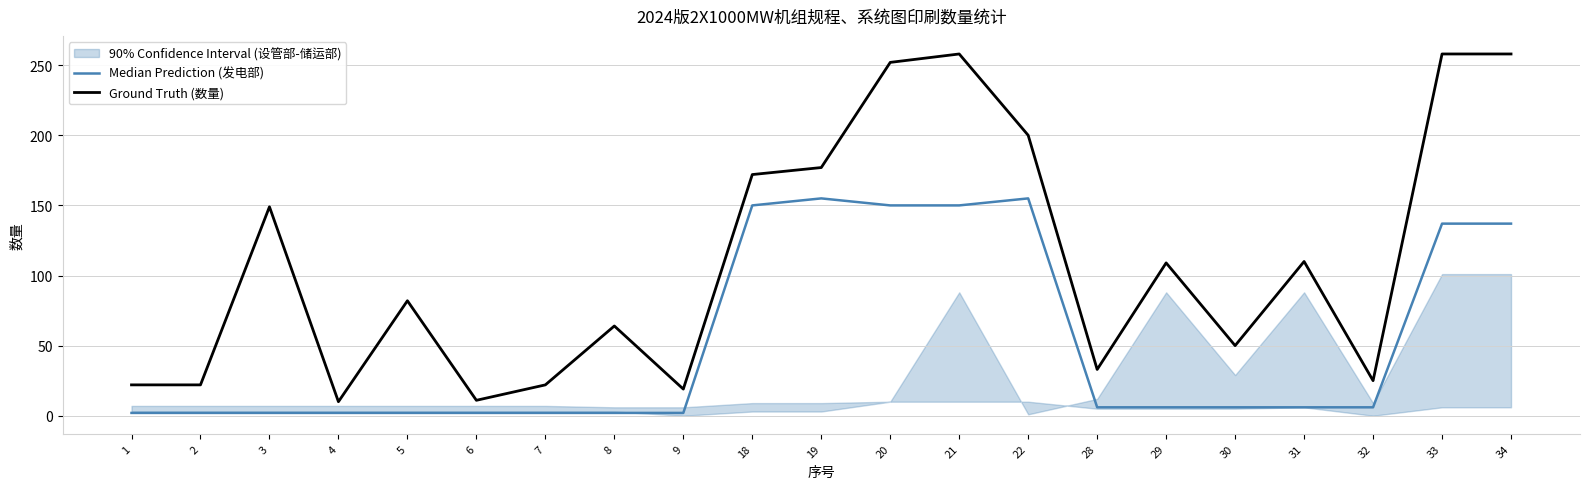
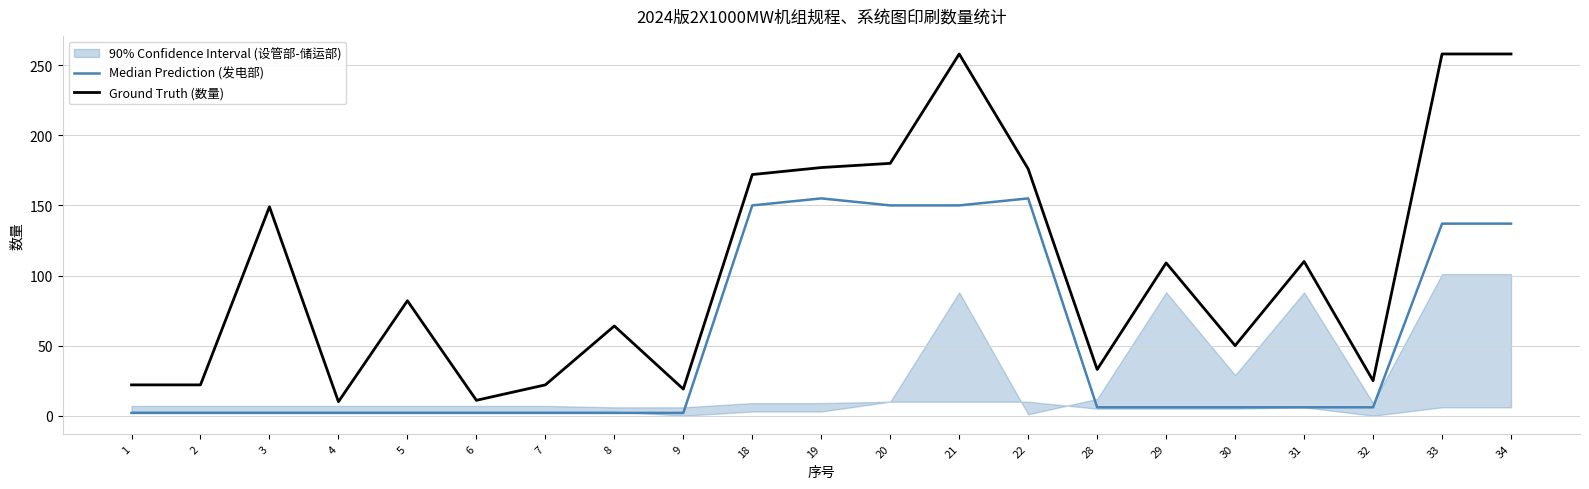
  {
    "Ground Truth (数量)": {
      "1": 22,
      "2": 22,
      "3": 149,
      "4": 10,
      "5": 82,
      "6": 11,
      "7": 22,
      "8": 64,
      "9": 19,
      "18": 172,
      "19": 177,
-     "20": 252,
+     "20": 180,
      "21": 258,
-     "22": 200,
+     "22": 176,
      "28": 33,
      "29": 109,
      "30": 50,
      "31": 110,
      "32": 25,
      "33": 258,
      "34": 258
    }
  }
